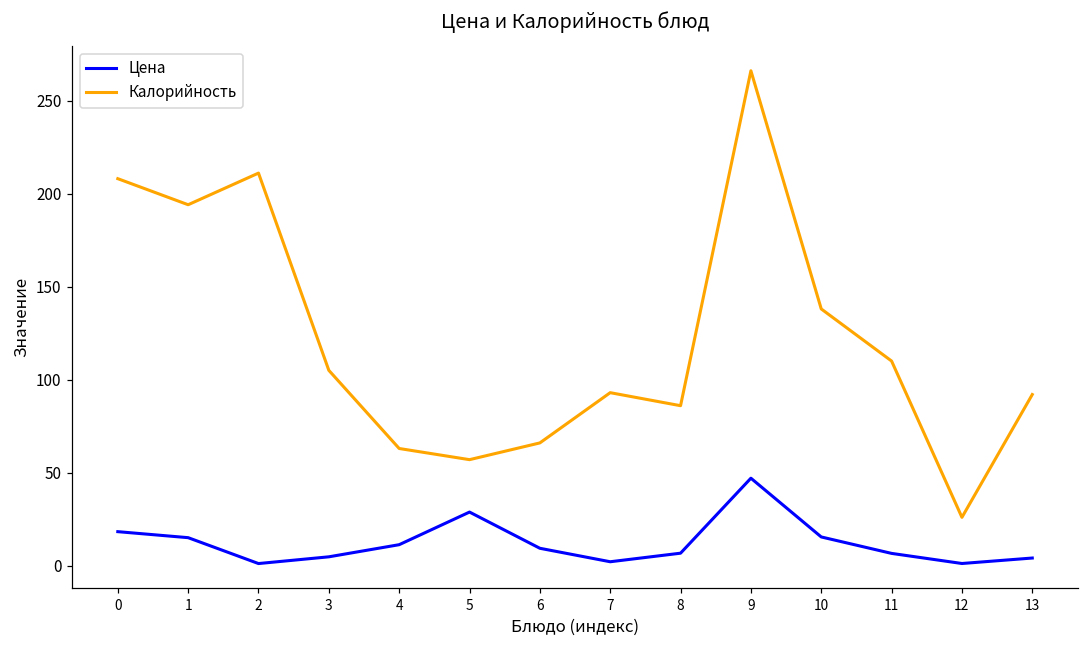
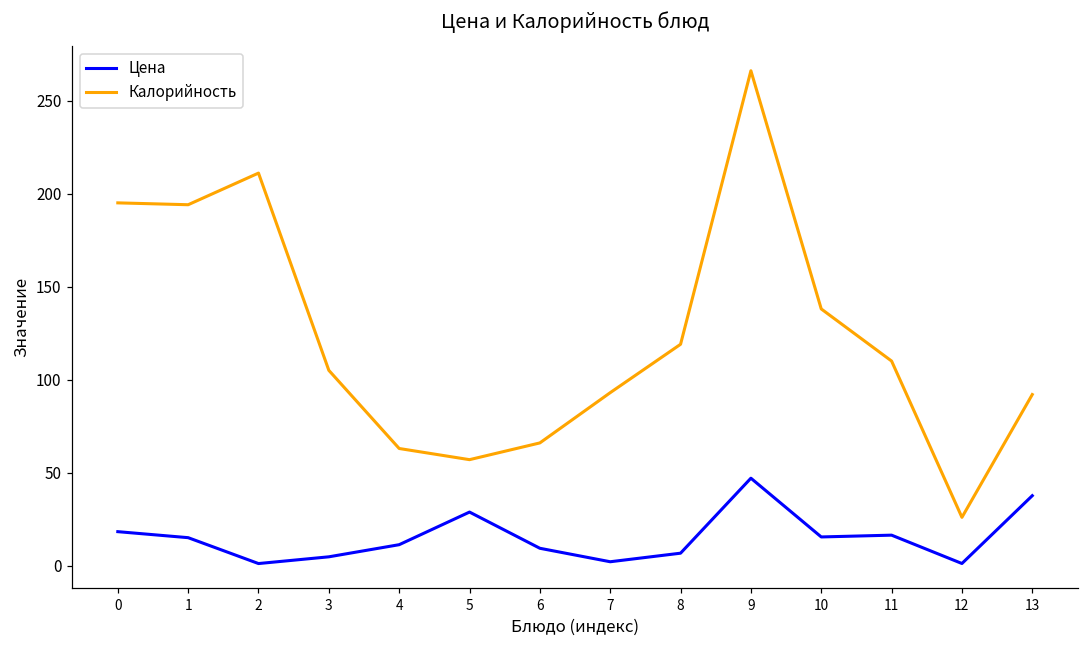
  {
    "Цена": {
      "0": 18,
      "1": 15,
      "2": 1,
      "3": 5,
      "4": 11,
      "5": 29,
      "6": 9,
      "7": 2,
      "8": 7,
      "9": 47,
      "10": 15,
-     "11": 7,
+     "11": 16,
      "12": 1,
-     "13": 4
+     "13": 38
    },
    "Калорийность": {
-     "0": 208,
+     "0": 195,
      "1": 194,
      "2": 211,
      "3": 105,
      "4": 63,
      "5": 57,
      "6": 66,
      "7": 93,
-     "8": 86,
+     "8": 119,
      "9": 266,
      "10": 138,
      "11": 110,
      "12": 26,
      "13": 92
    }
  }
